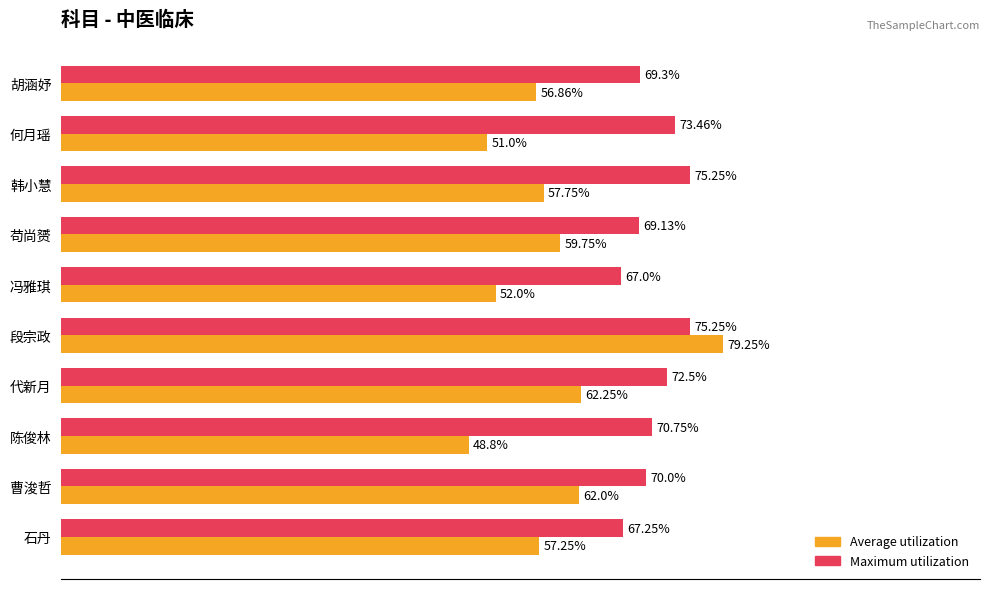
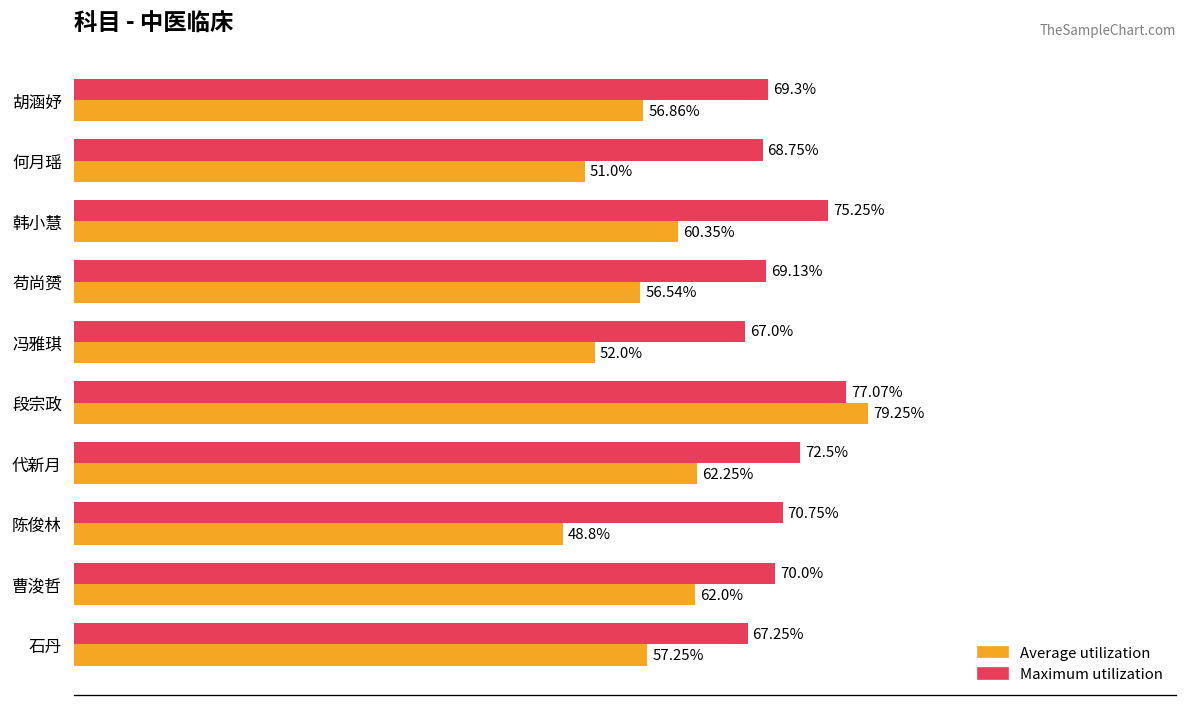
  {
    "Average utilization": {
      "胡涵妤": "56.86%",
      "何月瑶": "51.0%",
-     "韩小慧": "57.75%",
-     "苟尚赟": "59.75%",
+     "韩小慧": "60.35%",
+     "苟尚赟": "56.54%",
      "冯雅琪": "52.0%",
      "段宗政": "79.25%",
      "代新月": "62.25%",
      "陈俊林": "48.8%",
      "曹浚哲": "62.0%",
      "石丹": "57.25%"
    },
    "Maximum utilization": {
      "胡涵妤": "69.3%",
-     "何月瑶": "73.46%",
+     "何月瑶": "68.75%",
      "韩小慧": "75.25%",
      "苟尚赟": "69.13%",
      "冯雅琪": "67.0%",
-     "段宗政": "75.25%",
+     "段宗政": "77.07%",
      "代新月": "72.5%",
      "陈俊林": "70.75%",
      "曹浚哲": "70.0%",
      "石丹": "67.25%"
    }
  }
